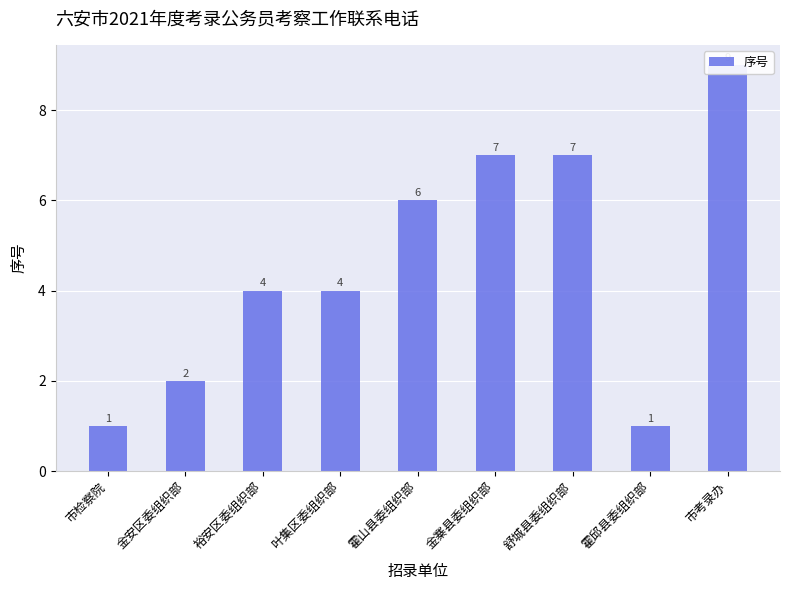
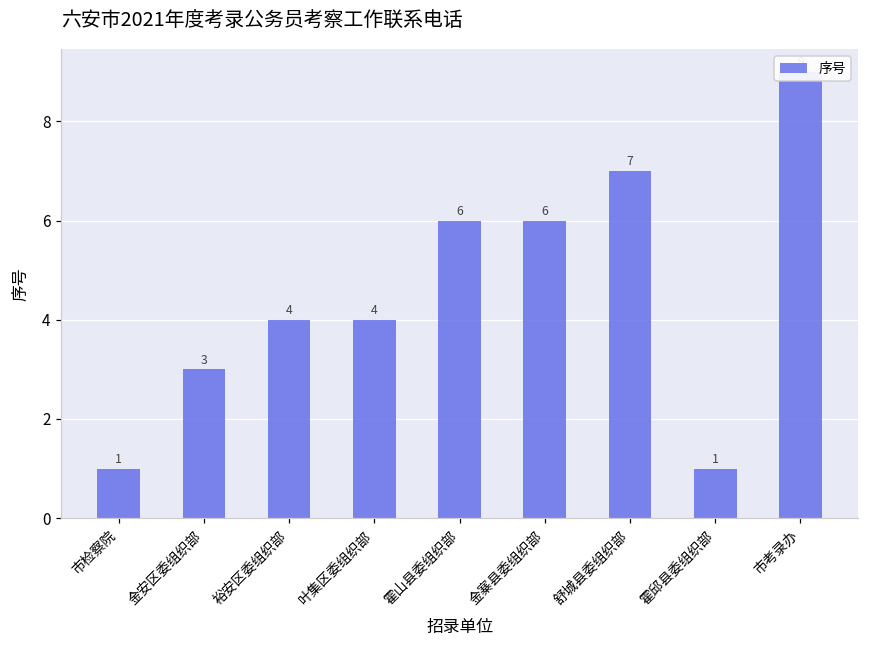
  {
    "市检察院": 1,
-   "金安区委组织部": 2,
+   "金安区委组织部": 3,
    "裕安区委组织部": 4,
    "叶集区委组织部": 4,
    "霍山县委组织部": 6,
-   "金寨县委组织部": 7,
+   "金寨县委组织部": 6,
    "舒城县委组织部": 7,
    "霍邱县委组织部": 1
  }
